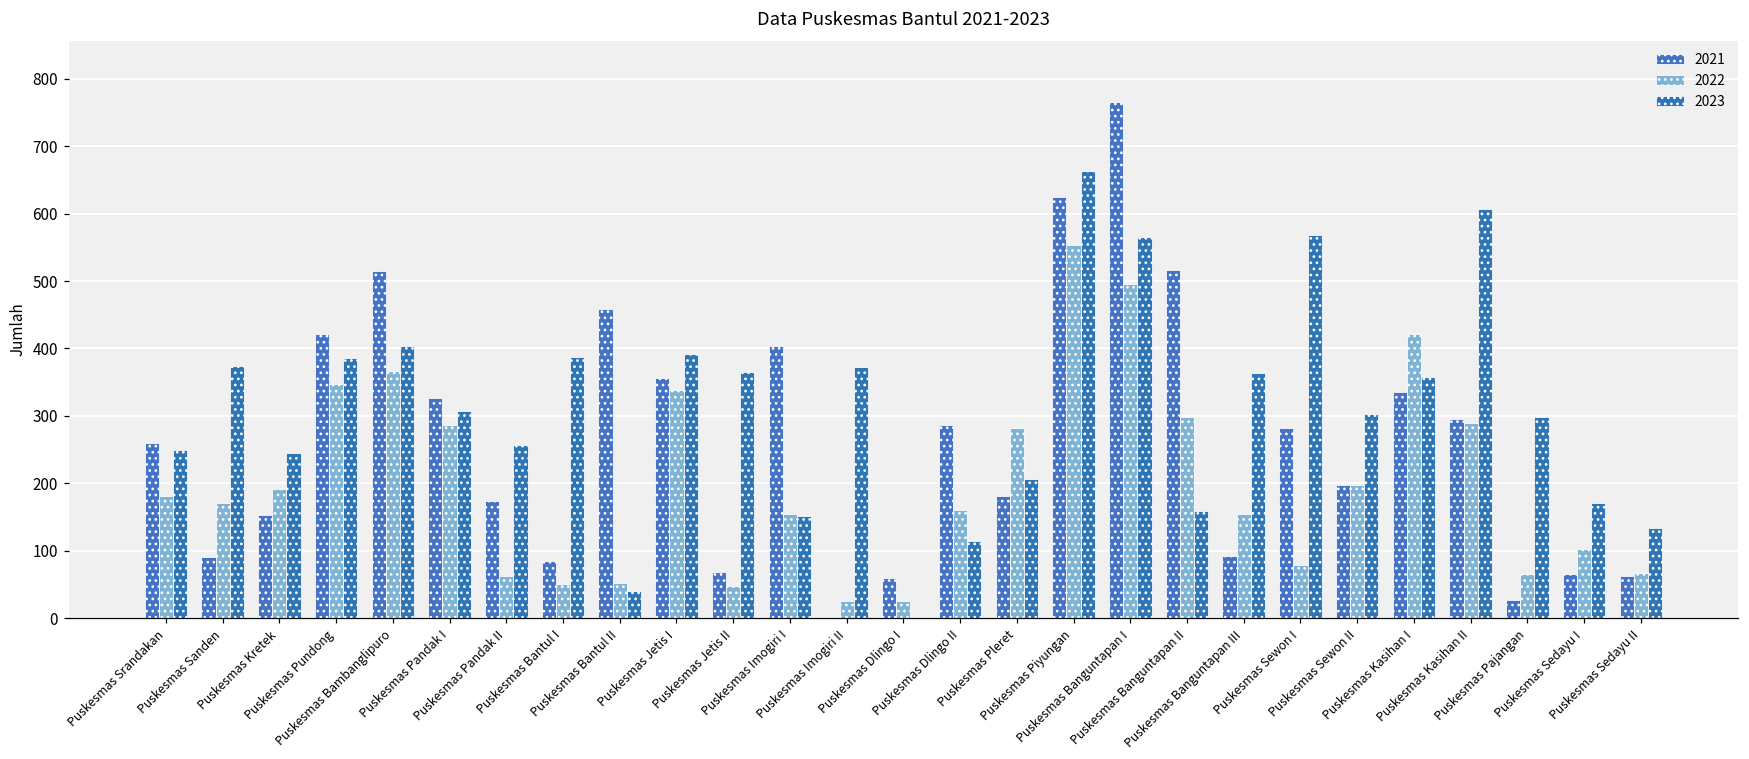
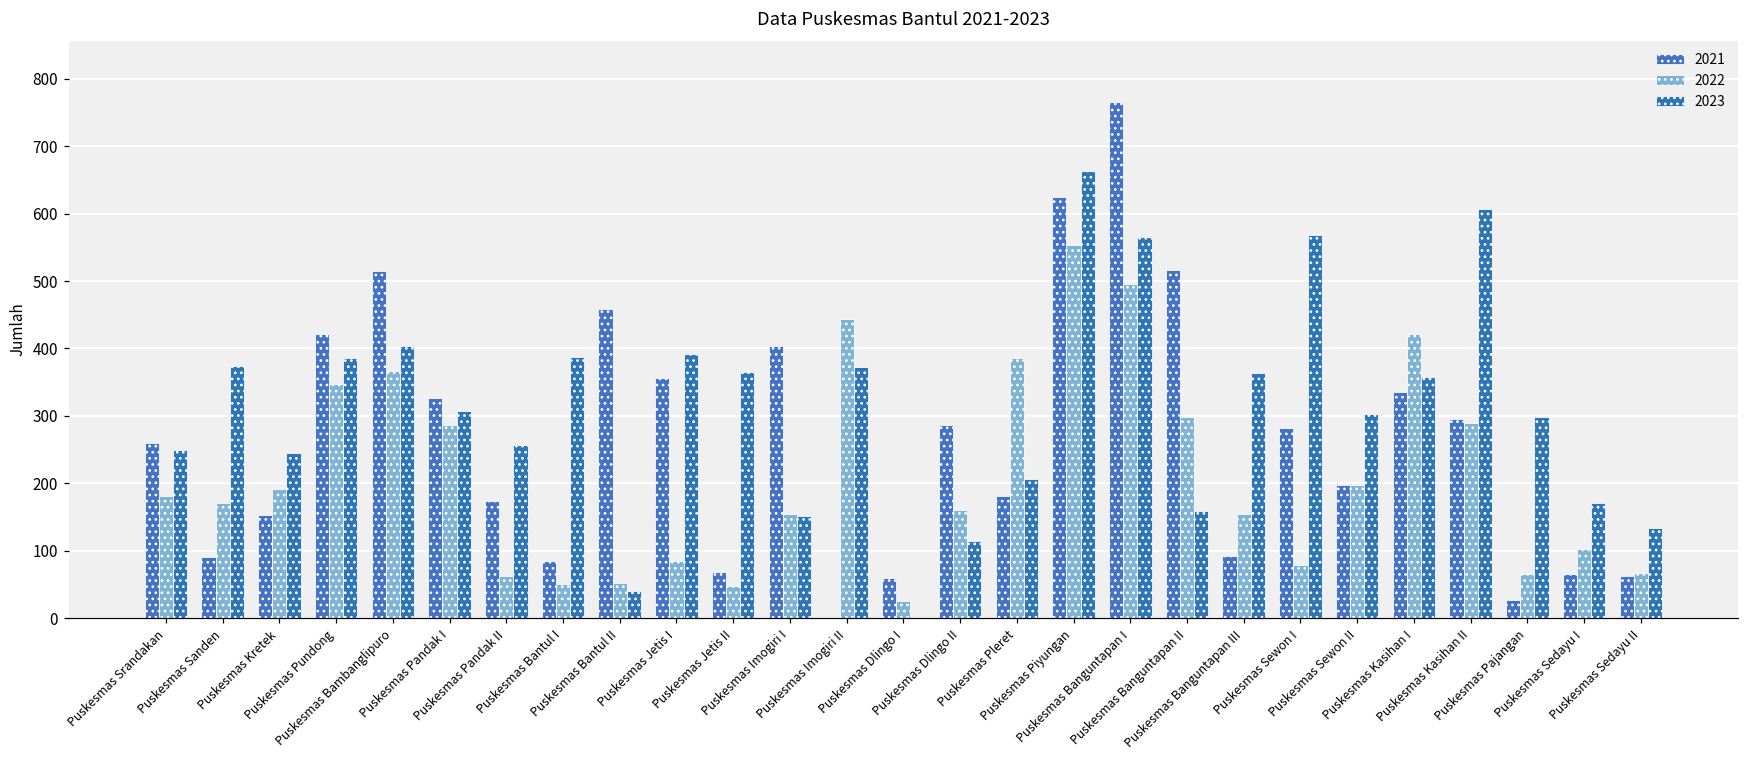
  {
    "2022": {
      "Puskesmas Srandakan": 180,
      "Puskesmas Sanden": 170,
      "Puskesmas Kretek": 190,
      "Puskesmas Pundong": 350,
      "Puskesmas Bambanglipuro": 370,
      "Puskesmas Pandak I": 290,
      "Puskesmas Pandak II": 60,
      "Puskesmas Bantul I": 50,
      "Puskesmas Bantul II": 50,
-     "Puskesmas Jetis I": 340,
+     "Puskesmas Jetis I": 90,
      "Puskesmas Jetis II": 50,
      "Puskesmas Imogiri I": 160,
-     "Puskesmas Imogiri II": 30,
+     "Puskesmas Imogiri II": 440,
      "Puskesmas Dlingo I": 30,
      "Puskesmas Dlingo II": 160,
-     "Puskesmas Pleret": 280,
+     "Puskesmas Pleret": 390,
      "Puskesmas Piyungan": 550,
      "Puskesmas Banguntapan I": 500,
      "Puskesmas Banguntapan II": 300,
      "Puskesmas Banguntapan III": 150,
      "Puskesmas Sewon I": 80,
      "Puskesmas Sewon II": 200,
      "Puskesmas Kasihan I": 420,
      "Puskesmas Kasihan II": 290,
      "Puskesmas Pajangan": 70,
      "Puskesmas Sedayu I": 100,
      "Puskesmas Sedayu II": 70
    }
  }
